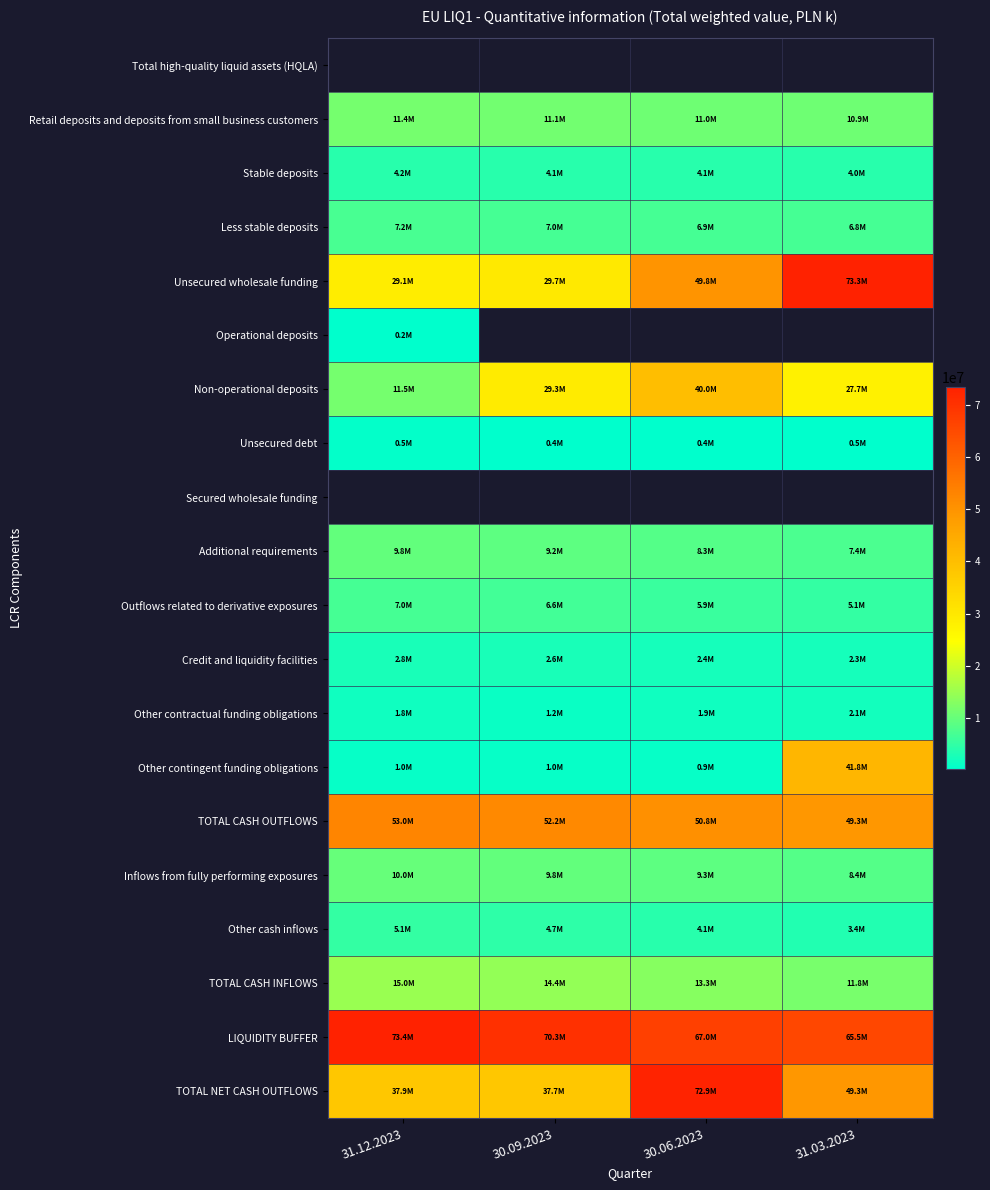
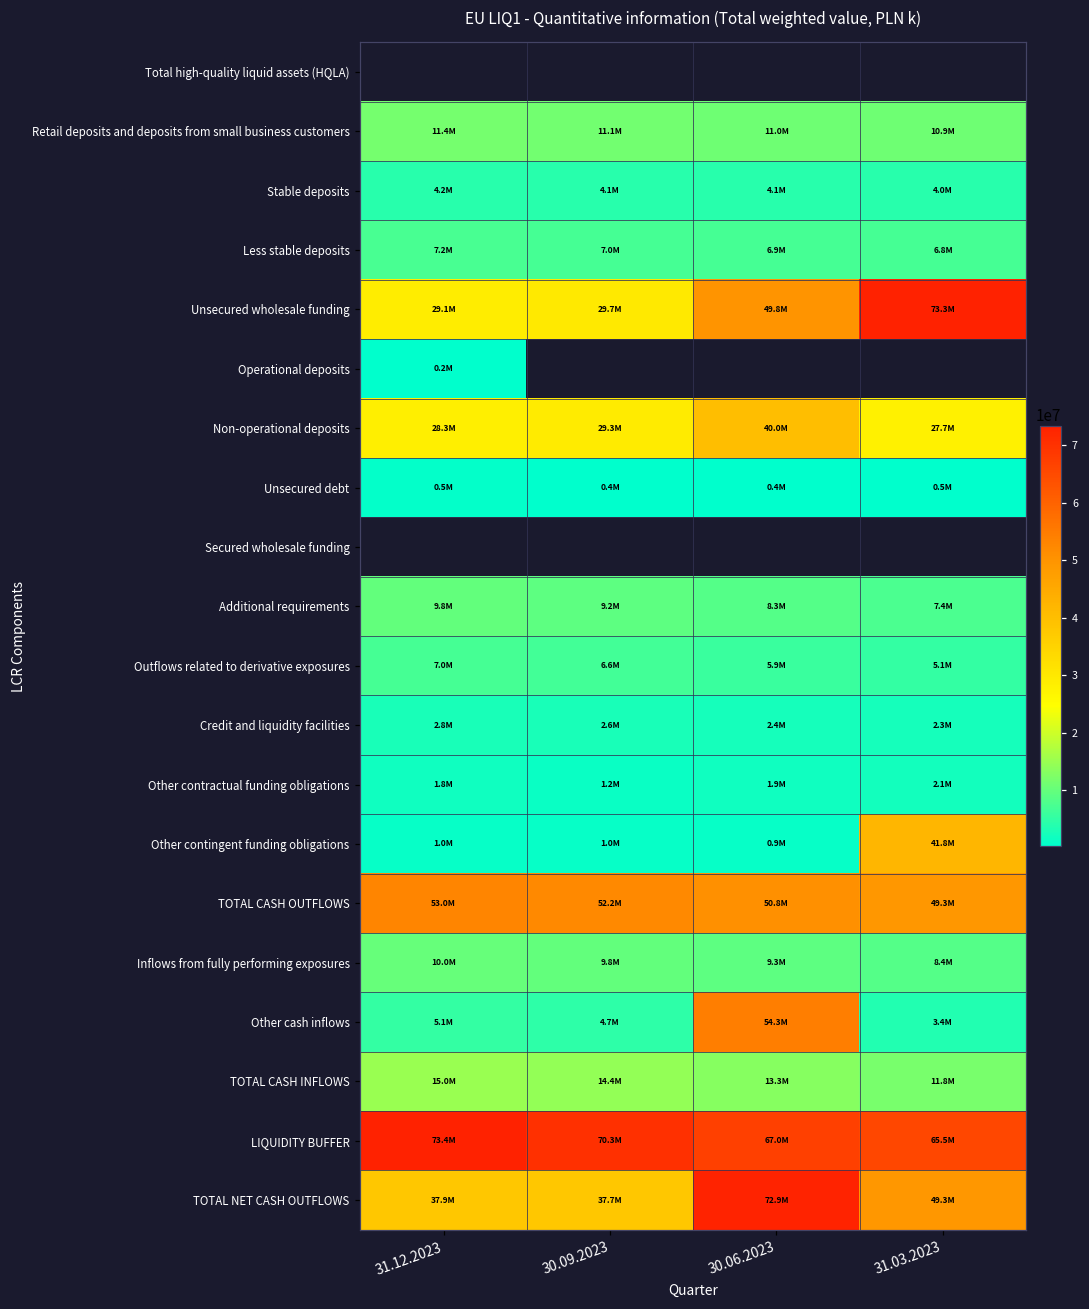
  {
    "Retail deposits and deposits from small business customers": {
      "31.12.2023": "11.4M",
      "30.09.2023": "11.1M",
      "30.06.2023": "11.0M",
      "31.03.2023": "10.9M"
    },
    "Stable deposits": {
      "31.12.2023": "4.2M",
      "30.09.2023": "4.1M",
      "30.06.2023": "4.1M",
      "31.03.2023": "4.0M"
    },
    "Less stable deposits": {
      "31.12.2023": "7.2M",
      "30.09.2023": "7.0M",
      "30.06.2023": "6.9M",
      "31.03.2023": "6.8M"
    },
    "Unsecured wholesale funding": {
      "31.12.2023": "29.1M",
      "30.09.2023": "29.7M",
      "30.06.2023": "49.8M",
      "31.03.2023": "73.3M"
    },
    "Operational deposits": {
      "31.12.2023": "0.2M"
    },
    "Non-operational deposits": {
-     "31.12.2023": "11.5M",
+     "31.12.2023": "28.3M",
      "30.09.2023": "29.3M",
      "30.06.2023": "40.0M",
      "31.03.2023": "27.7M"
    },
    "Unsecured debt": {
      "31.12.2023": "0.5M",
      "30.09.2023": "0.4M",
      "30.06.2023": "0.4M",
      "31.03.2023": "0.5M"
    },
    "Additional requirements": {
      "31.12.2023": "9.8M",
      "30.09.2023": "9.2M",
      "30.06.2023": "8.3M",
      "31.03.2023": "7.4M"
    },
    "Outflows related to derivative exposures": {
      "31.12.2023": "7.0M",
      "30.09.2023": "6.6M",
      "30.06.2023": "5.9M",
      "31.03.2023": "5.1M"
    },
    "Credit and liquidity facilities": {
      "31.12.2023": "2.8M",
      "30.09.2023": "2.6M",
      "30.06.2023": "2.4M",
      "31.03.2023": "2.3M"
    },
    "Other contractual funding obligations": {
      "31.12.2023": "1.8M",
      "30.09.2023": "1.2M",
      "30.06.2023": "1.9M",
      "31.03.2023": "2.1M"
    },
    "Other contingent funding obligations": {
      "31.12.2023": "1.0M",
      "30.09.2023": "1.0M",
      "30.06.2023": "0.9M",
      "31.03.2023": "41.8M"
    },
    "TOTAL CASH OUTFLOWS": {
      "31.12.2023": "53.0M",
      "30.09.2023": "52.2M",
      "30.06.2023": "50.8M",
      "31.03.2023": "49.3M"
    },
    "Inflows from fully performing exposures": {
      "31.12.2023": "10.0M",
      "30.09.2023": "9.8M",
      "30.06.2023": "9.3M",
      "31.03.2023": "8.4M"
    },
    "Other cash inflows": {
      "31.12.2023": "5.1M",
      "30.09.2023": "4.7M",
-     "30.06.2023": "4.1M",
+     "30.06.2023": "54.3M",
      "31.03.2023": "3.4M"
    },
    "TOTAL CASH INFLOWS": {
      "31.12.2023": "15.0M",
      "30.09.2023": "14.4M",
      "30.06.2023": "13.3M",
      "31.03.2023": "11.8M"
    },
    "LIQUIDITY BUFFER": {
      "31.12.2023": "73.4M",
      "30.09.2023": "70.3M",
      "30.06.2023": "67.0M",
      "31.03.2023": "65.5M"
    },
    "TOTAL NET CASH OUTFLOWS": {
      "31.12.2023": "37.9M",
      "30.09.2023": "37.7M",
      "30.06.2023": "72.9M",
      "31.03.2023": "49.3M"
    }
  }
